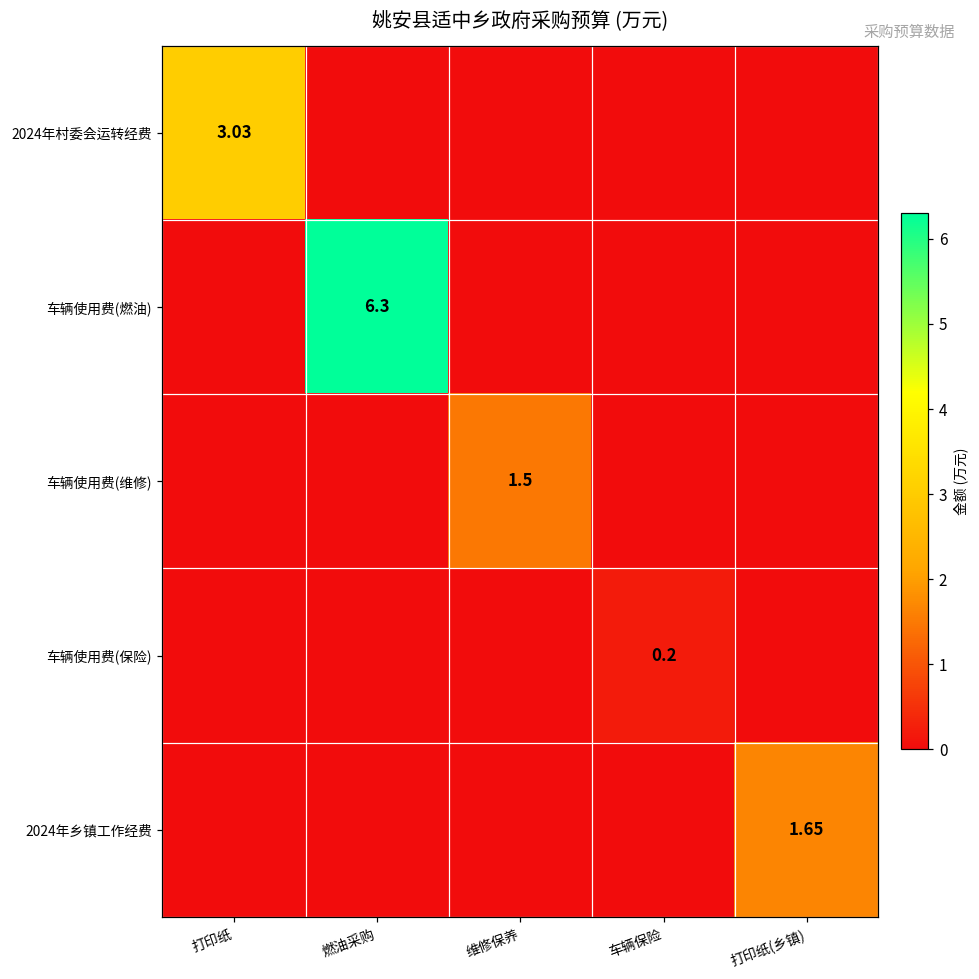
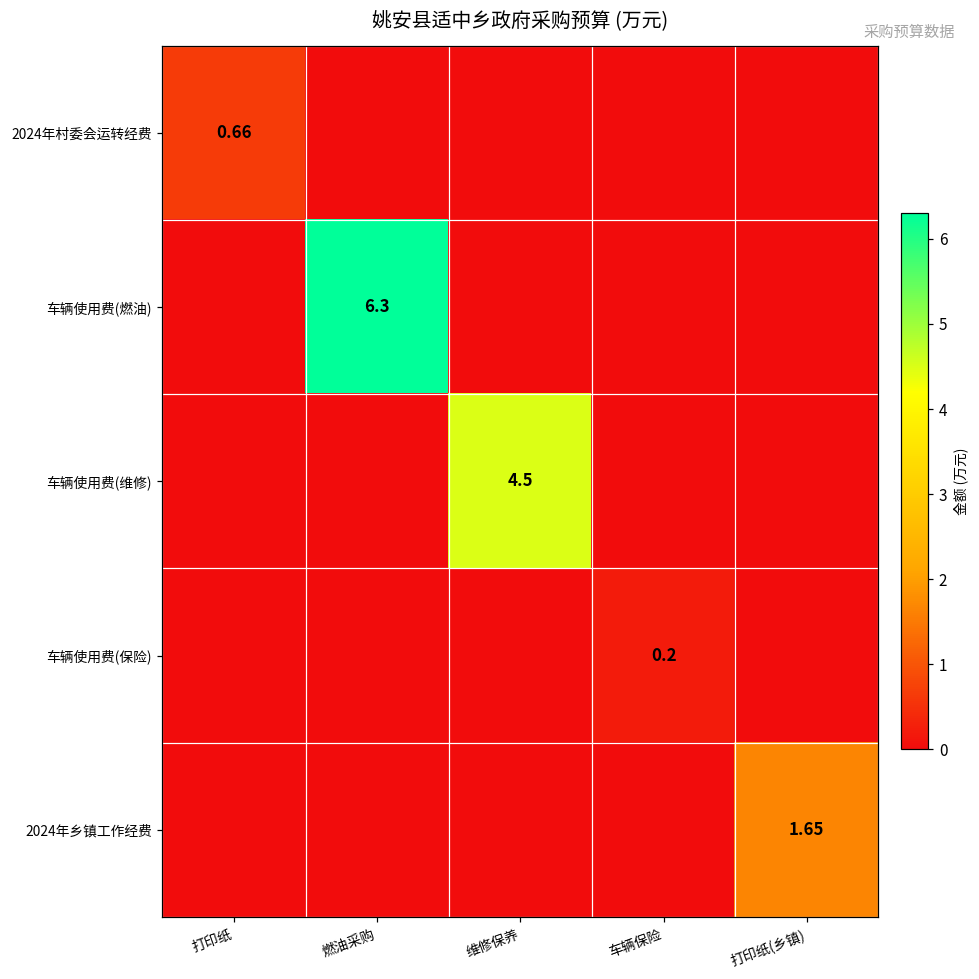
  {
    "2024年村委会运转经费": {
-     "打印纸": 3.03
+     "打印纸": 0.66
    },
    "车辆使用费(燃油)": {
      "燃油采购": 6.3
    },
    "车辆使用费(维修)": {
-     "维修保养": 1.5
+     "维修保养": 4.5
    },
    "车辆使用费(保险)": {
      "车辆保险": 0.2
    },
    "2024年乡镇工作经费": {
      "打印纸(乡镇)": 1.65
    }
  }
